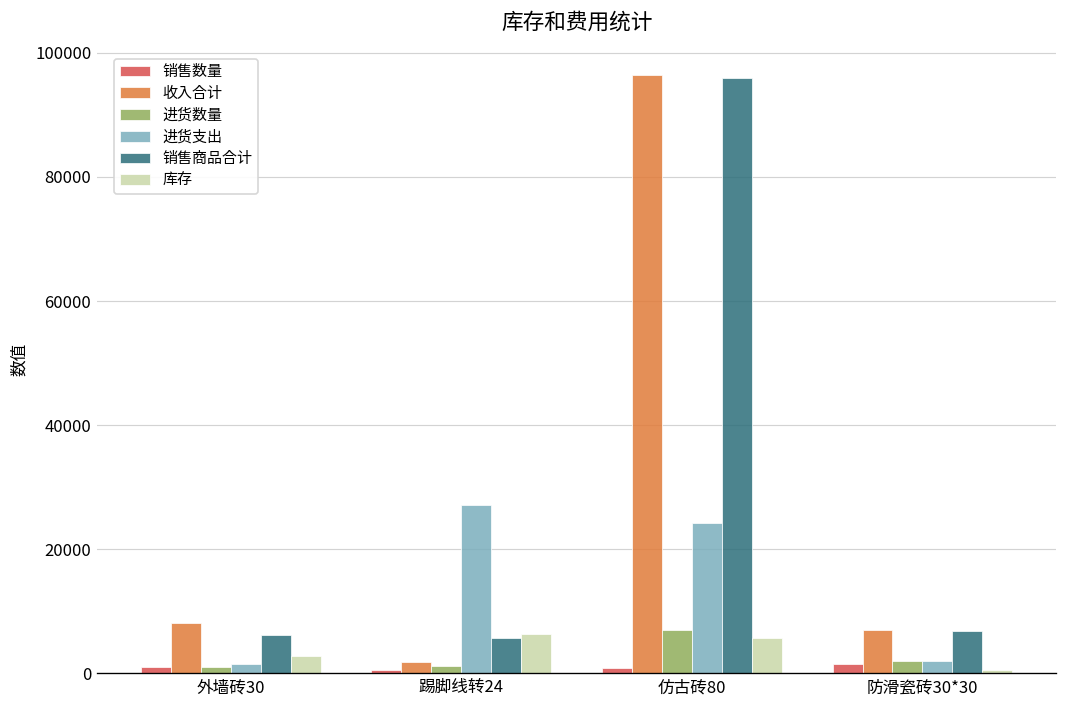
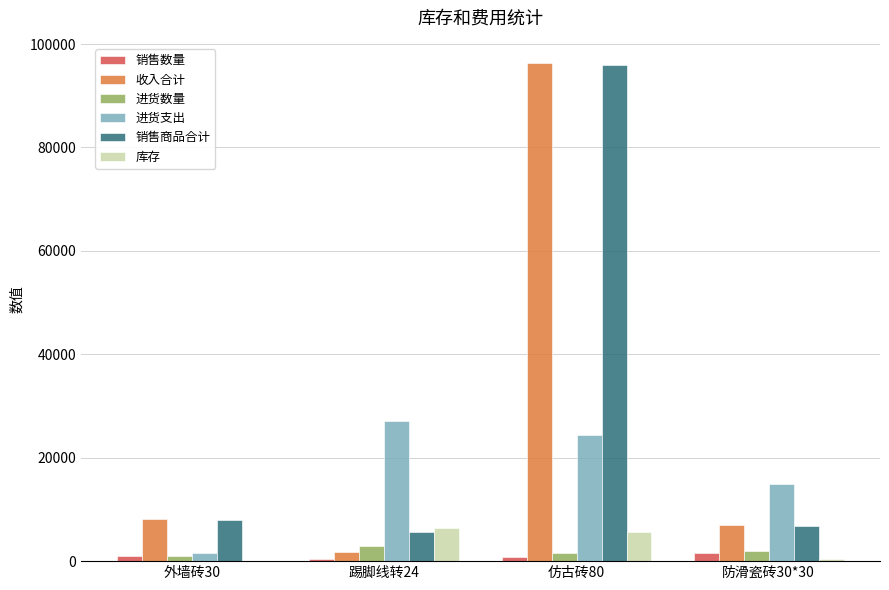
  {
    "进货数量": {
      "外墙砖30": 1000,
-     "踢脚线转24": 1000,
-     "仿古砖80": 7000,
+     "踢脚线转24": 3000,
+     "仿古砖80": 2000,
      "防滑瓷砖30*30": 2000
    },
    "进货支出": {
      "外墙砖30": 2000,
      "踢脚线转24": 27000,
      "仿古砖80": 24000,
-     "防滑瓷砖30*30": 2000
+     "防滑瓷砖30*30": 15000
    },
    "销售商品合计": {
-     "外墙砖30": 6000,
+     "外墙砖30": 8000,
      "踢脚线转24": 6000,
      "仿古砖80": 96000,
      "防滑瓷砖30*30": 7000
    },
    "库存": {
-     "外墙砖30": 3000,
+     "外墙砖30": 0,
      "踢脚线转24": 6000,
      "仿古砖80": 6000,
      "防滑瓷砖30*30": 1000
    }
  }
